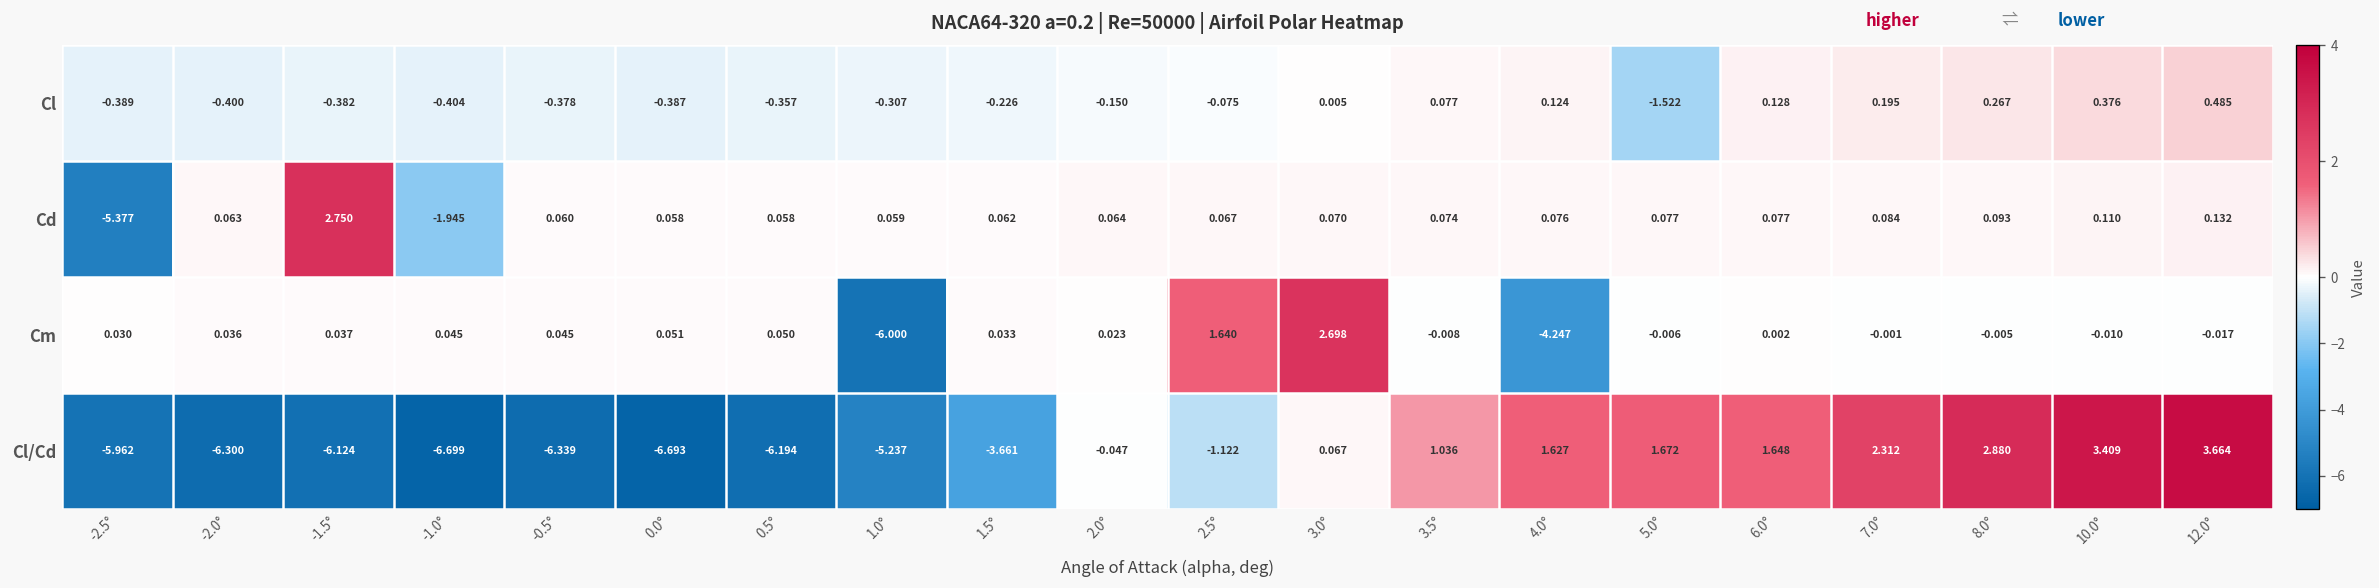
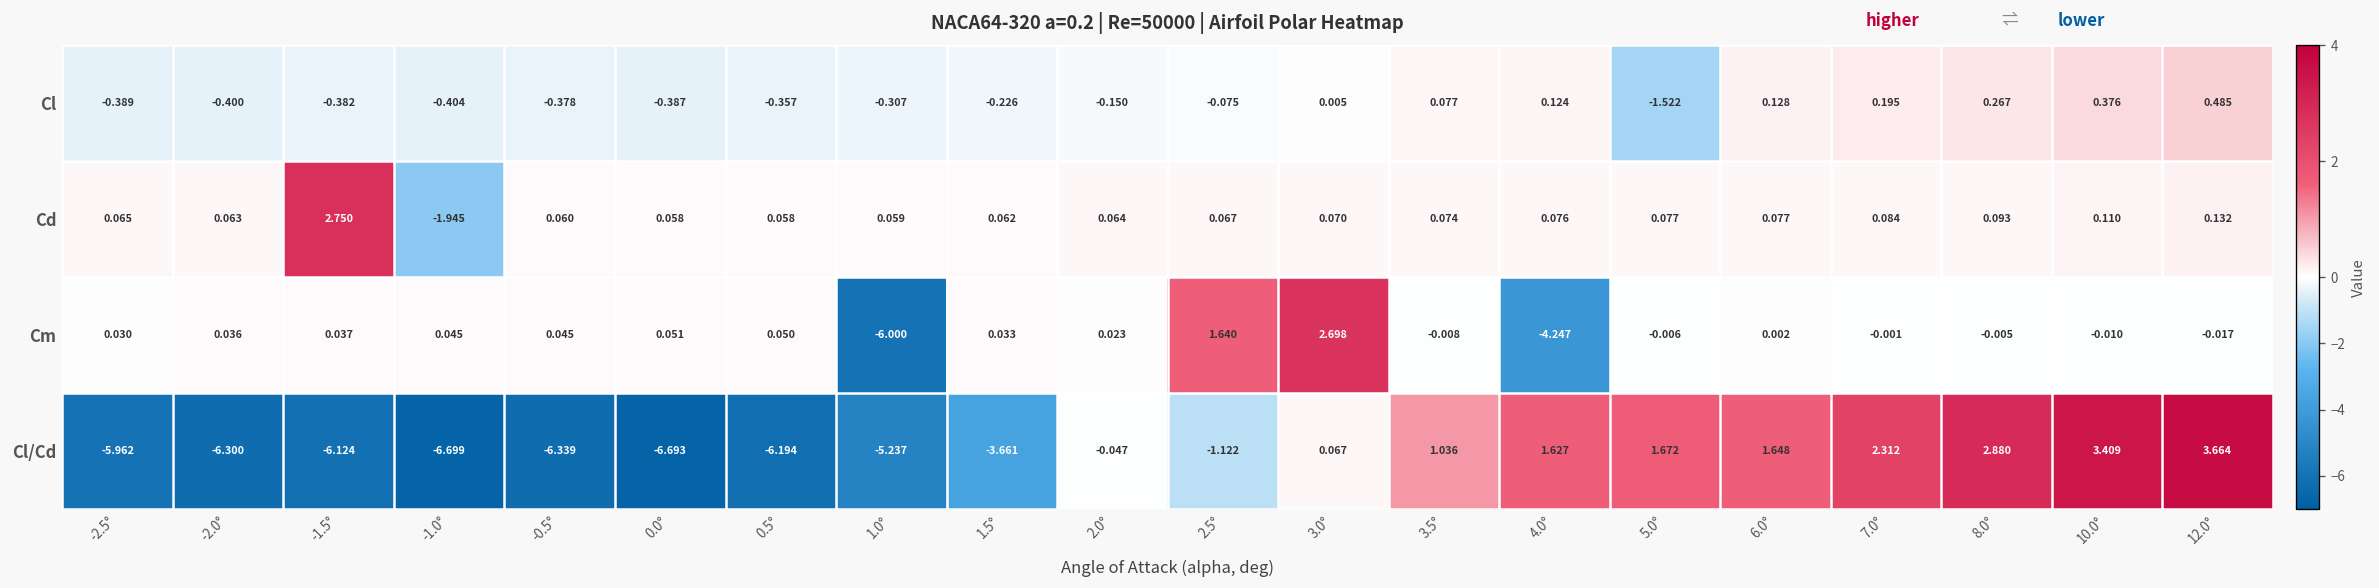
  {
    "Cl": {
      "-2.5°": -0.389,
      "-2.0°": -0.400,
      "-1.5°": -0.382,
      "-1.0°": -0.404,
      "-0.5°": -0.378,
      "0.0°": -0.387,
      "0.5°": -0.357,
      "1.0°": -0.307,
      "1.5°": -0.226,
      "2.0°": -0.150,
      "2.5°": -0.075,
      "3.0°": 0.005,
      "3.5°": 0.077,
      "4.0°": 0.124,
      "5.0°": -1.522,
      "6.0°": 0.128,
      "7.0°": 0.195,
      "8.0°": 0.267,
      "10.0°": 0.376,
      "12.0°": 0.485
    },
    "Cd": {
-     "-2.5°": -5.377,
+     "-2.5°": 0.065,
      "-2.0°": 0.063,
      "-1.5°": 2.750,
      "-1.0°": -1.945,
      "-0.5°": 0.060,
      "0.0°": 0.058,
      "0.5°": 0.058,
      "1.0°": 0.059,
      "1.5°": 0.062,
      "2.0°": 0.064,
      "2.5°": 0.067,
      "3.0°": 0.070,
      "3.5°": 0.074,
      "4.0°": 0.076,
      "5.0°": 0.077,
      "6.0°": 0.077,
      "7.0°": 0.084,
      "8.0°": 0.093,
      "10.0°": 0.110,
      "12.0°": 0.132
    },
    "Cm": {
      "-2.5°": 0.030,
      "-2.0°": 0.036,
      "-1.5°": 0.037,
      "-1.0°": 0.045,
      "-0.5°": 0.045,
      "0.0°": 0.051,
      "0.5°": 0.050,
      "1.0°": -6.000,
      "1.5°": 0.033,
      "2.0°": 0.023,
      "2.5°": 1.640,
      "3.0°": 2.698,
      "3.5°": -0.008,
      "4.0°": -4.247,
      "5.0°": -0.006,
      "6.0°": 0.002,
      "7.0°": -0.001,
      "8.0°": -0.005,
      "10.0°": -0.010,
      "12.0°": -0.017
    },
    "Cl/Cd": {
      "-2.5°": -5.962,
      "-2.0°": -6.300,
      "-1.5°": -6.124,
      "-1.0°": -6.699,
      "-0.5°": -6.339,
      "0.0°": -6.693,
      "0.5°": -6.194,
      "1.0°": -5.237,
      "1.5°": -3.661,
      "2.0°": -0.047,
      "2.5°": -1.122,
      "3.0°": 0.067,
      "3.5°": 1.036,
      "4.0°": 1.627,
      "5.0°": 1.672,
      "6.0°": 1.648,
      "7.0°": 2.312,
      "8.0°": 2.880,
      "10.0°": 3.409,
      "12.0°": 3.664
    }
  }
